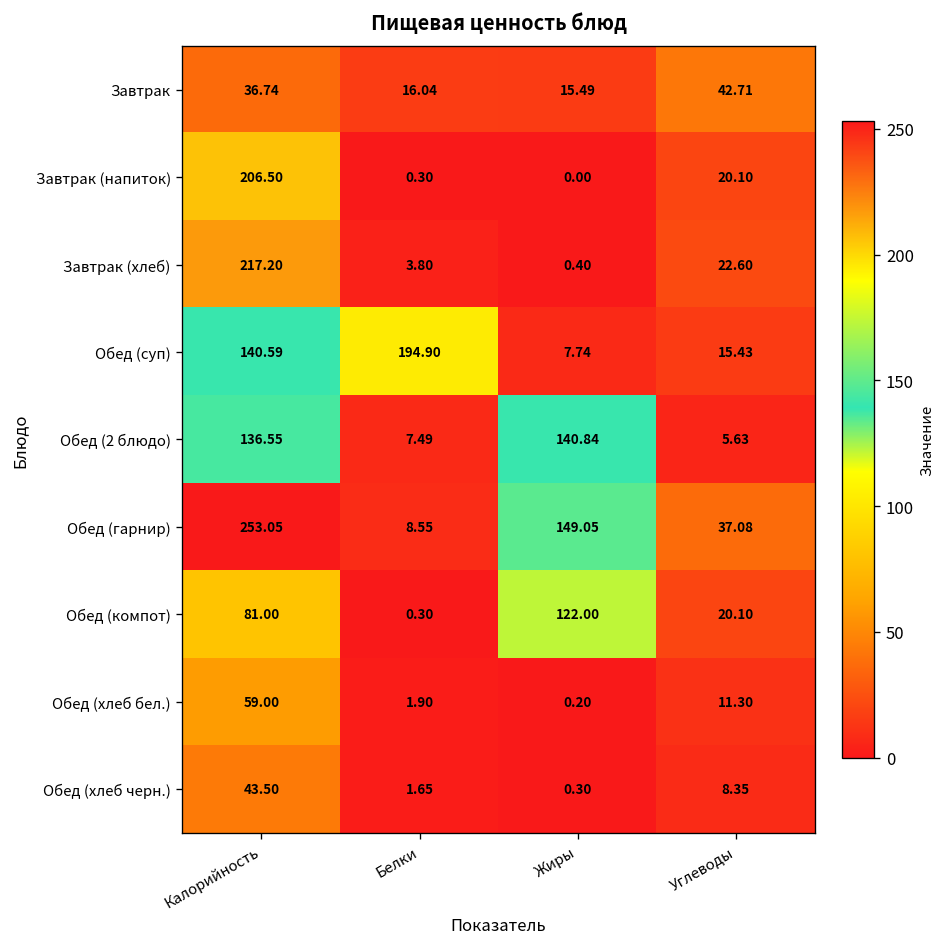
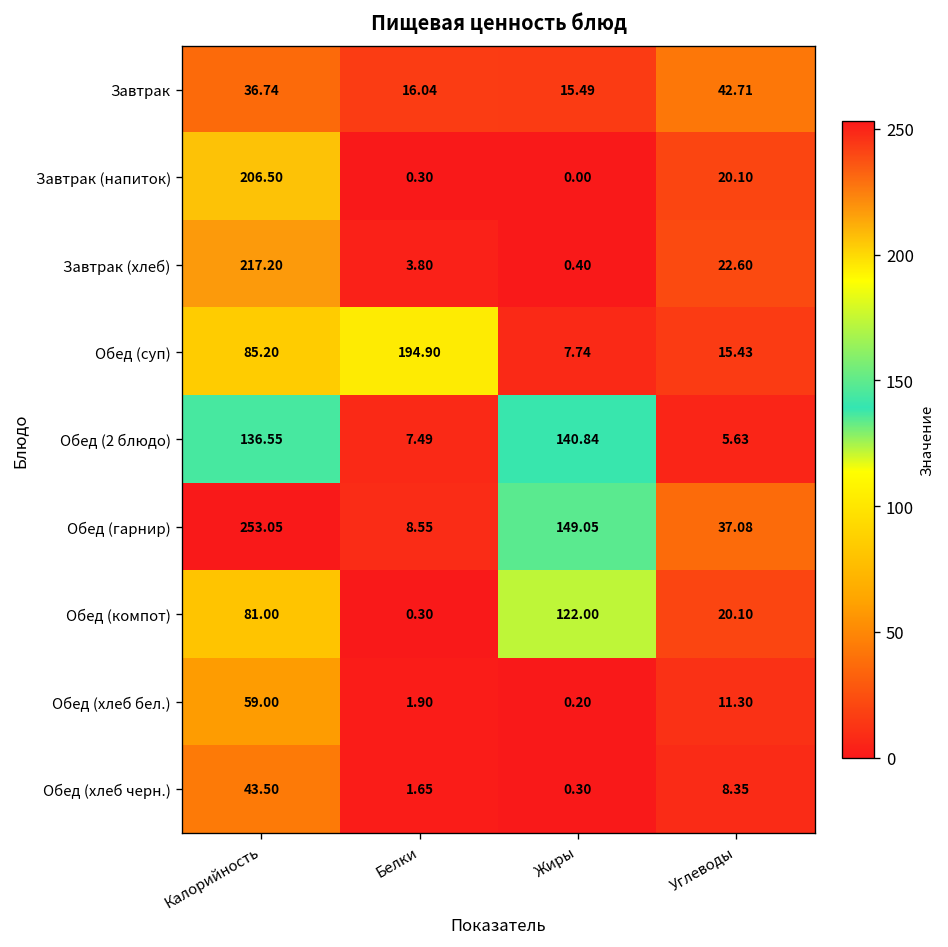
  {
    "Завтрак": {
      "Калорийность": 36.74,
      "Белки": 16.04,
      "Жиры": 15.49,
      "Углеводы": 42.71
    },
    "Завтрак (напиток)": {
      "Калорийность": 206.50,
      "Белки": 0.30,
      "Жиры": 0.00,
      "Углеводы": 20.10
    },
    "Завтрак (хлеб)": {
      "Калорийность": 217.20,
      "Белки": 3.80,
      "Жиры": 0.40,
      "Углеводы": 22.60
    },
    "Обед (суп)": {
-     "Калорийность": 140.59,
+     "Калорийность": 85.20,
      "Белки": 194.90,
      "Жиры": 7.74,
      "Углеводы": 15.43
    },
    "Обед (2 блюдо)": {
      "Калорийность": 136.55,
      "Белки": 7.49,
      "Жиры": 140.84,
      "Углеводы": 5.63
    },
    "Обед (гарнир)": {
      "Калорийность": 253.05,
      "Белки": 8.55,
      "Жиры": 149.05,
      "Углеводы": 37.08
    },
    "Обед (компот)": {
      "Калорийность": 81.00,
      "Белки": 0.30,
      "Жиры": 122.00,
      "Углеводы": 20.10
    },
    "Обед (хлеб бел.)": {
      "Калорийность": 59.00,
      "Белки": 1.90,
      "Жиры": 0.20,
      "Углеводы": 11.30
    },
    "Обед (хлеб черн.)": {
      "Калорийность": 43.50,
      "Белки": 1.65,
      "Жиры": 0.30,
      "Углеводы": 8.35
    }
  }
